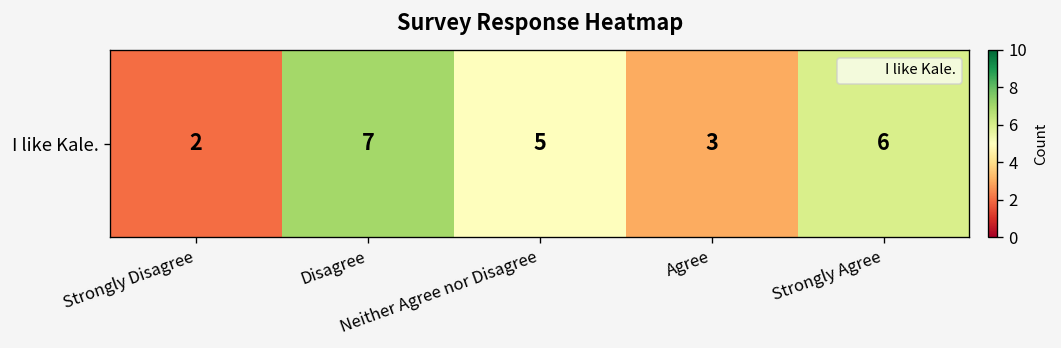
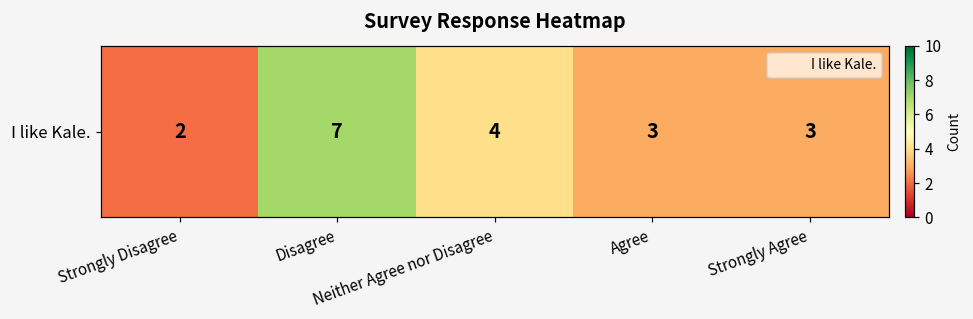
  {
    "I like Kale.": {
      "Strongly Disagree": 2,
      "Disagree": 7,
-     "Neither Agree nor Disagree": 5,
+     "Neither Agree nor Disagree": 4,
      "Agree": 3,
-     "Strongly Agree": 6
+     "Strongly Agree": 3
    }
  }
